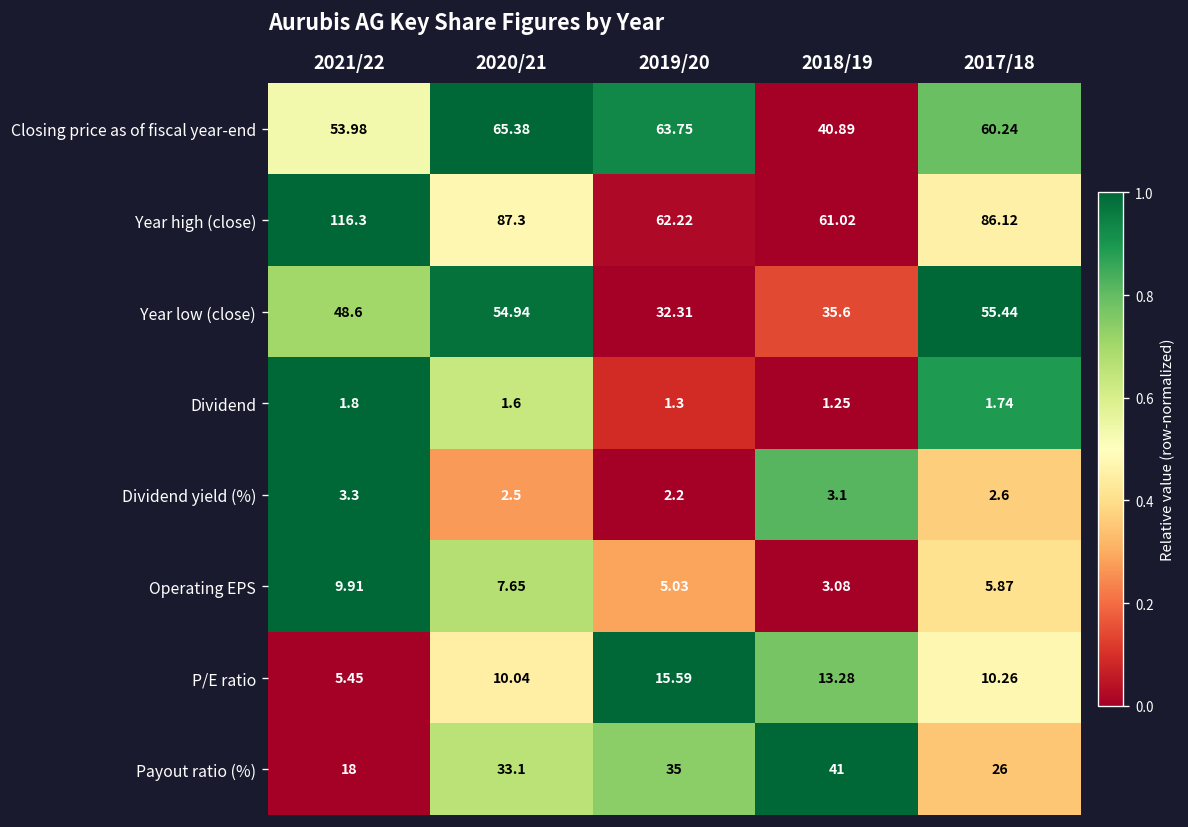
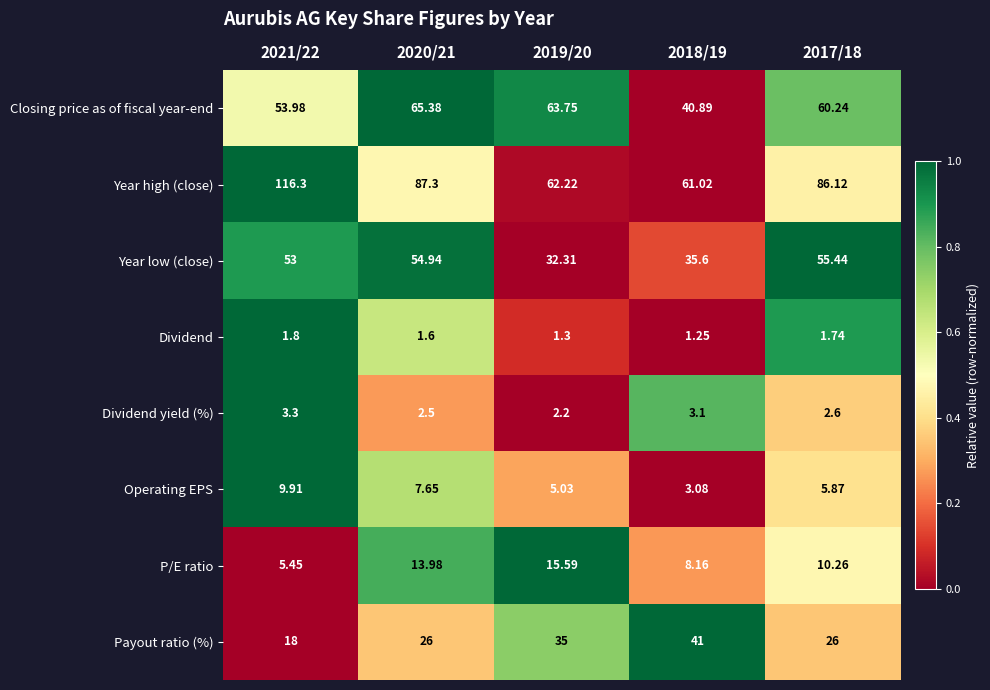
  {
    "Closing price as of fiscal year-end": {
      "2021/22": 53.98,
      "2020/21": 65.38,
      "2019/20": 63.75,
      "2018/19": 40.89,
      "2017/18": 60.24
    },
    "Year high (close)": {
      "2021/22": 116.3,
      "2020/21": 87.3,
      "2019/20": 62.22,
      "2018/19": 61.02,
      "2017/18": 86.12
    },
    "Year low (close)": {
-     "2021/22": 48.6,
+     "2021/22": 53,
      "2020/21": 54.94,
      "2019/20": 32.31,
      "2018/19": 35.6,
      "2017/18": 55.44
    },
    "Dividend": {
      "2021/22": 1.8,
      "2020/21": 1.6,
      "2019/20": 1.3,
      "2018/19": 1.25,
      "2017/18": 1.74
    },
    "Dividend yield (%)": {
      "2021/22": 3.3,
      "2020/21": 2.5,
      "2019/20": 2.2,
      "2018/19": 3.1,
      "2017/18": 2.6
    },
    "Operating EPS": {
      "2021/22": 9.91,
      "2020/21": 7.65,
      "2019/20": 5.03,
      "2018/19": 3.08,
      "2017/18": 5.87
    },
    "P/E ratio": {
      "2021/22": 5.45,
-     "2020/21": 10.04,
+     "2020/21": 13.98,
      "2019/20": 15.59,
-     "2018/19": 13.28,
+     "2018/19": 8.16,
      "2017/18": 10.26
    },
    "Payout ratio (%)": {
      "2021/22": 18,
-     "2020/21": 33.1,
+     "2020/21": 26,
      "2019/20": 35,
      "2018/19": 41,
      "2017/18": 26
    }
  }
